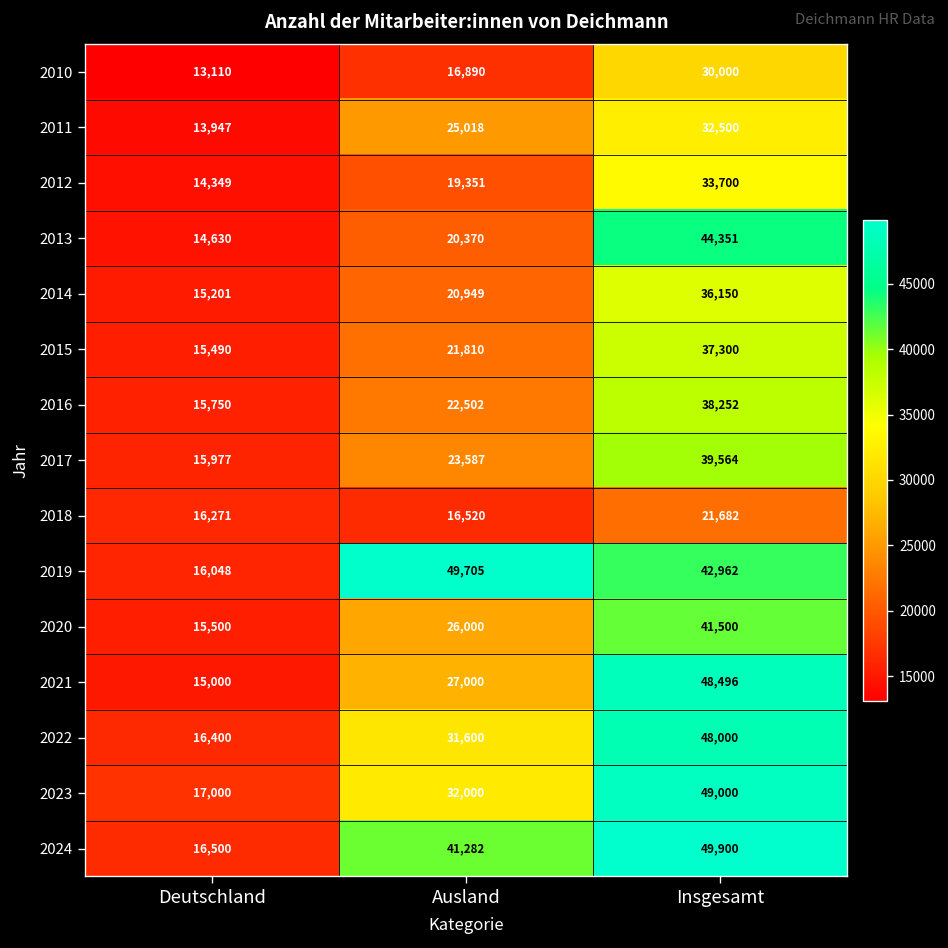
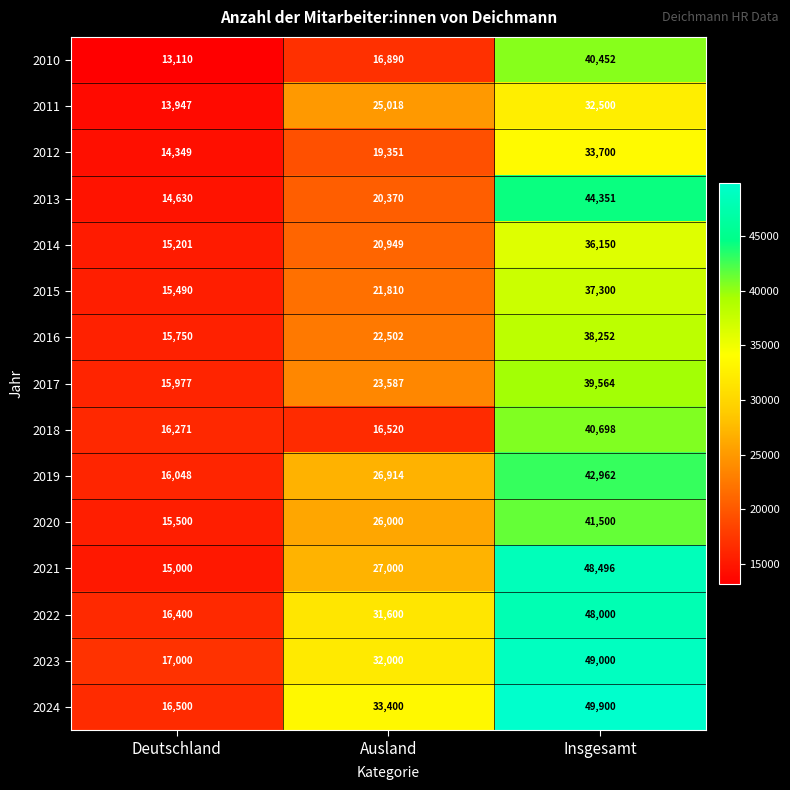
  {
    "2010": {
      "Deutschland": "13,110",
      "Ausland": "16,890",
-     "Insgesamt": "30,000"
+     "Insgesamt": "40,452"
    },
    "2011": {
      "Deutschland": "13,947",
      "Ausland": "25,018",
      "Insgesamt": "32,500"
    },
    "2012": {
      "Deutschland": "14,349",
      "Ausland": "19,351",
      "Insgesamt": "33,700"
    },
    "2013": {
      "Deutschland": "14,630",
      "Ausland": "20,370",
      "Insgesamt": "44,351"
    },
    "2014": {
      "Deutschland": "15,201",
      "Ausland": "20,949",
      "Insgesamt": "36,150"
    },
    "2015": {
      "Deutschland": "15,490",
      "Ausland": "21,810",
      "Insgesamt": "37,300"
    },
    "2016": {
      "Deutschland": "15,750",
      "Ausland": "22,502",
      "Insgesamt": "38,252"
    },
    "2017": {
      "Deutschland": "15,977",
      "Ausland": "23,587",
      "Insgesamt": "39,564"
    },
    "2018": {
      "Deutschland": "16,271",
      "Ausland": "16,520",
-     "Insgesamt": "21,682"
+     "Insgesamt": "40,698"
    },
    "2019": {
      "Deutschland": "16,048",
-     "Ausland": "49,705",
+     "Ausland": "26,914",
      "Insgesamt": "42,962"
    },
    "2020": {
      "Deutschland": "15,500",
      "Ausland": "26,000",
      "Insgesamt": "41,500"
    },
    "2021": {
      "Deutschland": "15,000",
      "Ausland": "27,000",
      "Insgesamt": "48,496"
    },
    "2022": {
      "Deutschland": "16,400",
      "Ausland": "31,600",
      "Insgesamt": "48,000"
    },
    "2023": {
      "Deutschland": "17,000",
      "Ausland": "32,000",
      "Insgesamt": "49,000"
    },
    "2024": {
      "Deutschland": "16,500",
-     "Ausland": "41,282",
+     "Ausland": "33,400",
      "Insgesamt": "49,900"
    }
  }
